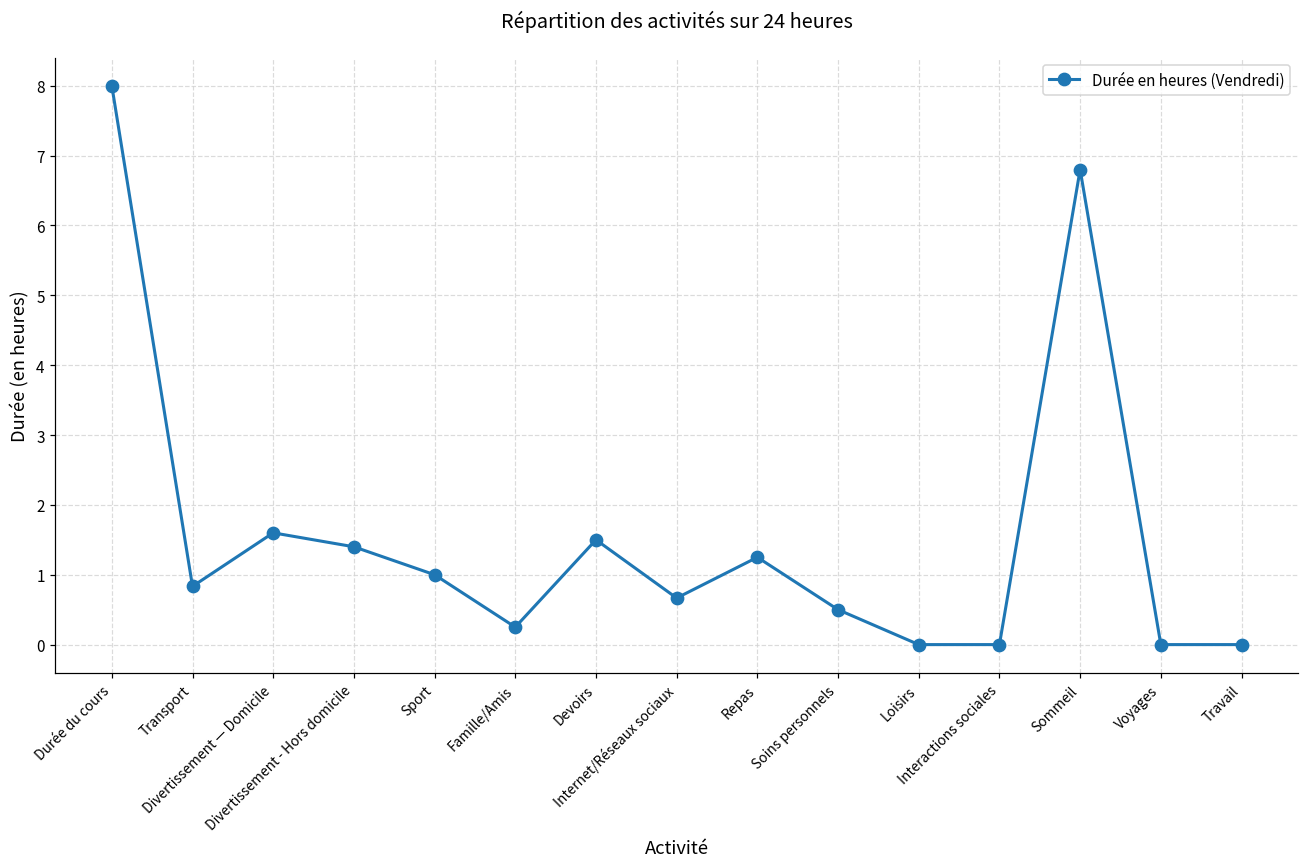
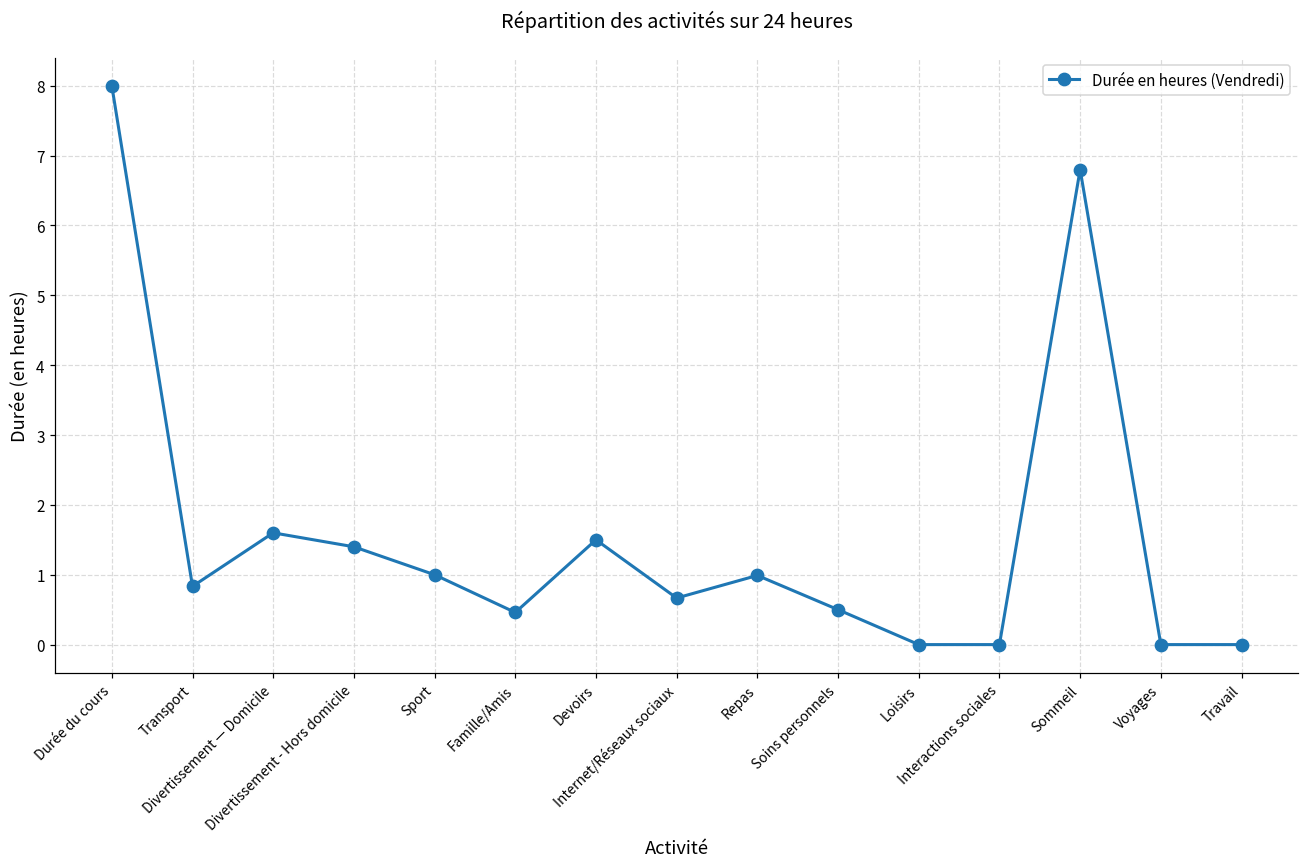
  {
    "Durée du cours": 8.0,
    "Transport": 0.8,
    "Divertissement — Domicile": 1.6,
    "Divertissement - Hors domicile": 1.4,
    "Sport": 1.0,
-   "Famille/Amis": 0.3,
+   "Famille/Amis": 0.5,
    "Devoirs": 1.5,
    "Internet/Réseaux sociaux": 0.7,
-   "Repas": 1.3,
+   "Repas": 1.0,
    "Soins personnels": 0.5,
    "Loisirs": 0.0,
    "Interactions sociales": 0.0,
    "Sommeil": 6.8,
    "Voyages": 0.0,
    "Travail": 0.0
  }
